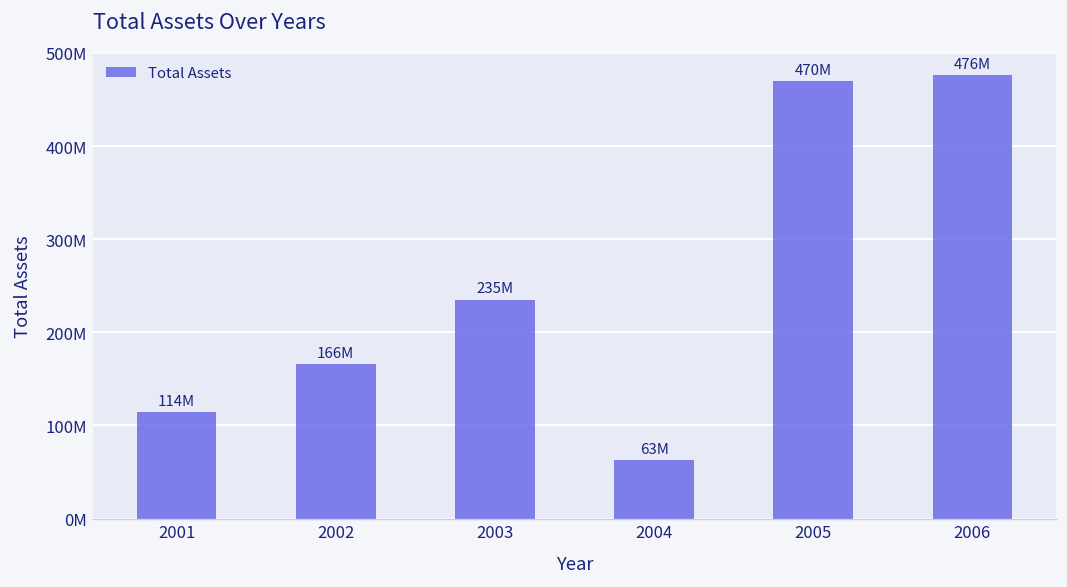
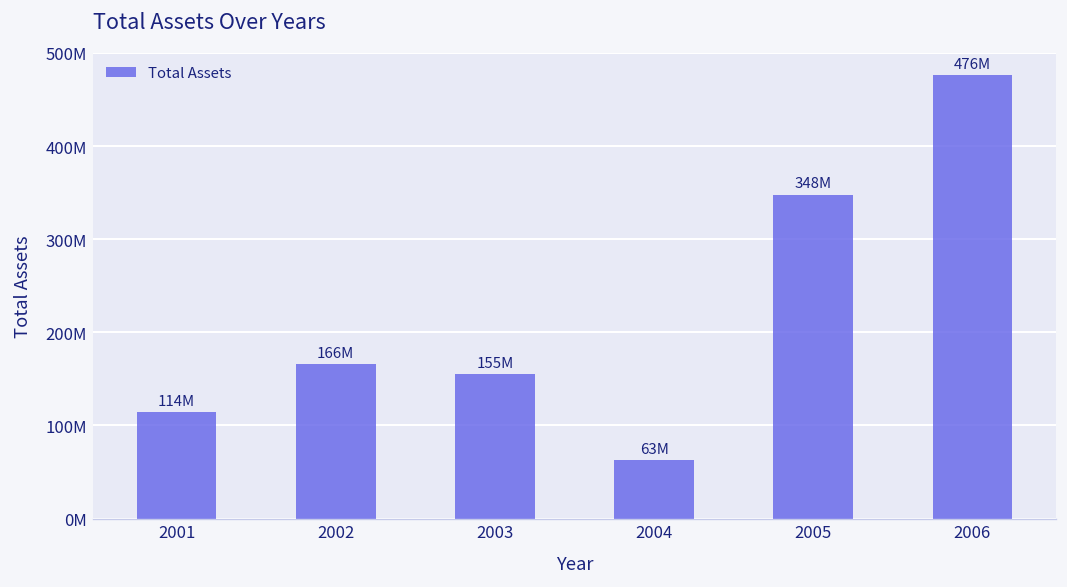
  {
    "2001": "114M",
    "2002": "166M",
-   "2003": "235M",
+   "2003": "155M",
    "2004": "63M",
-   "2005": "470M",
+   "2005": "348M",
    "2006": "476M"
  }
